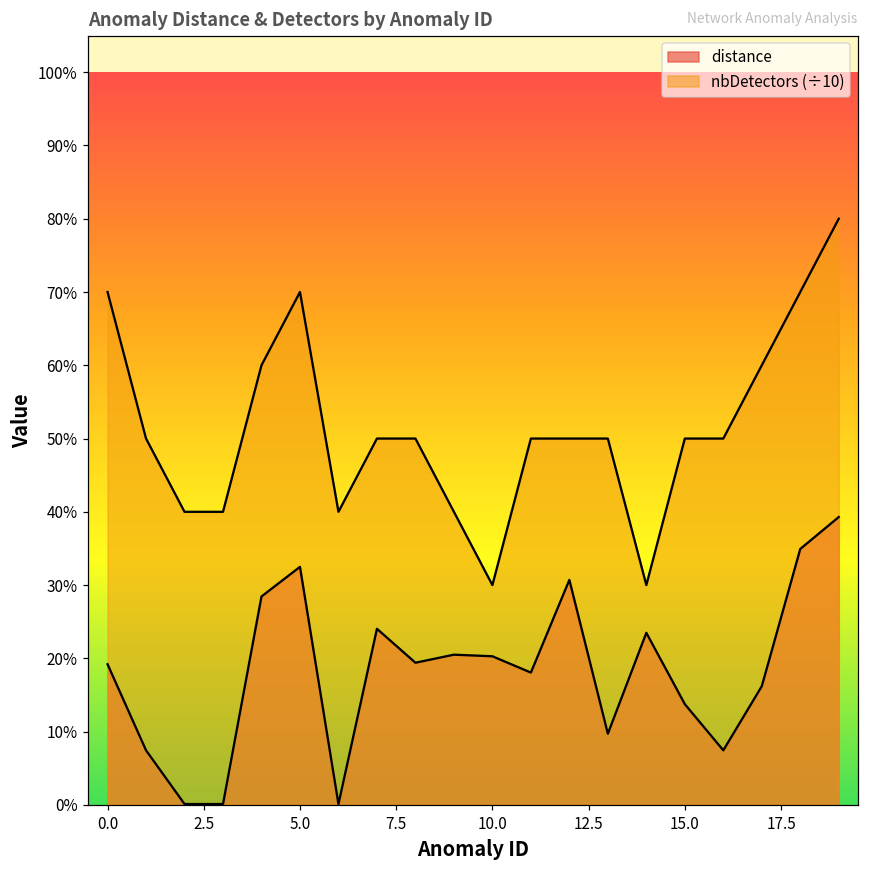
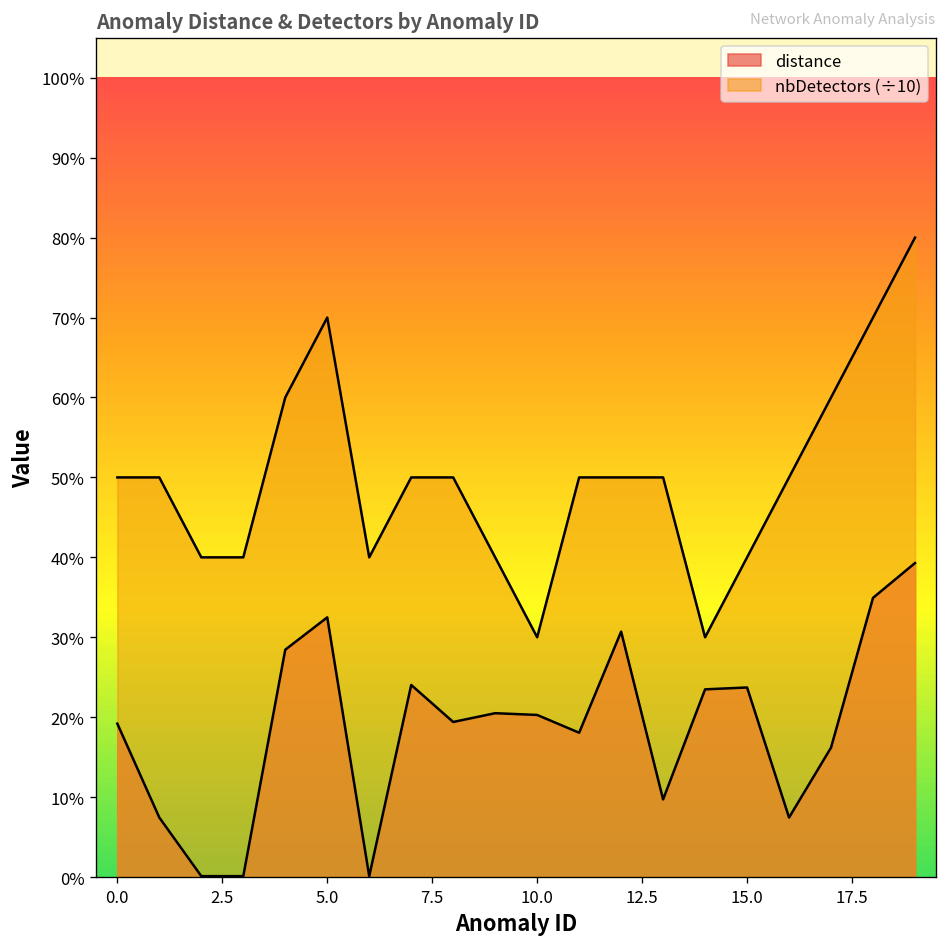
  {
    "distance": {
      "0.0": "19%",
      "5.0": "32%",
      "10.0": "20%",
-     "15.0": "14%"
+     "15.0": "24%"
    },
    "nbDetectors (÷10)": {
-     "0.0": "70%",
+     "0.0": "50%",
      "5.0": "70%",
      "10.0": "30%",
-     "15.0": "50%"
+     "15.0": "40%"
    }
  }
